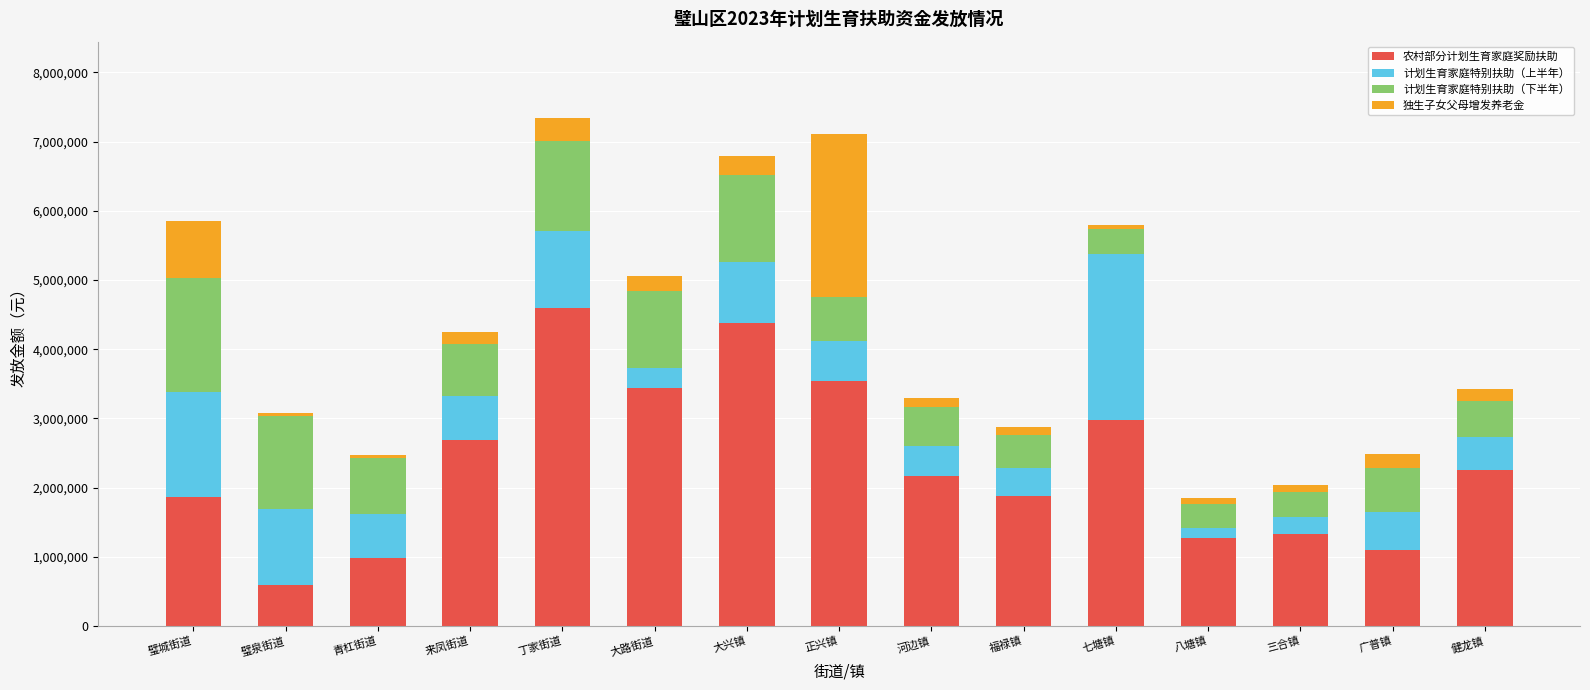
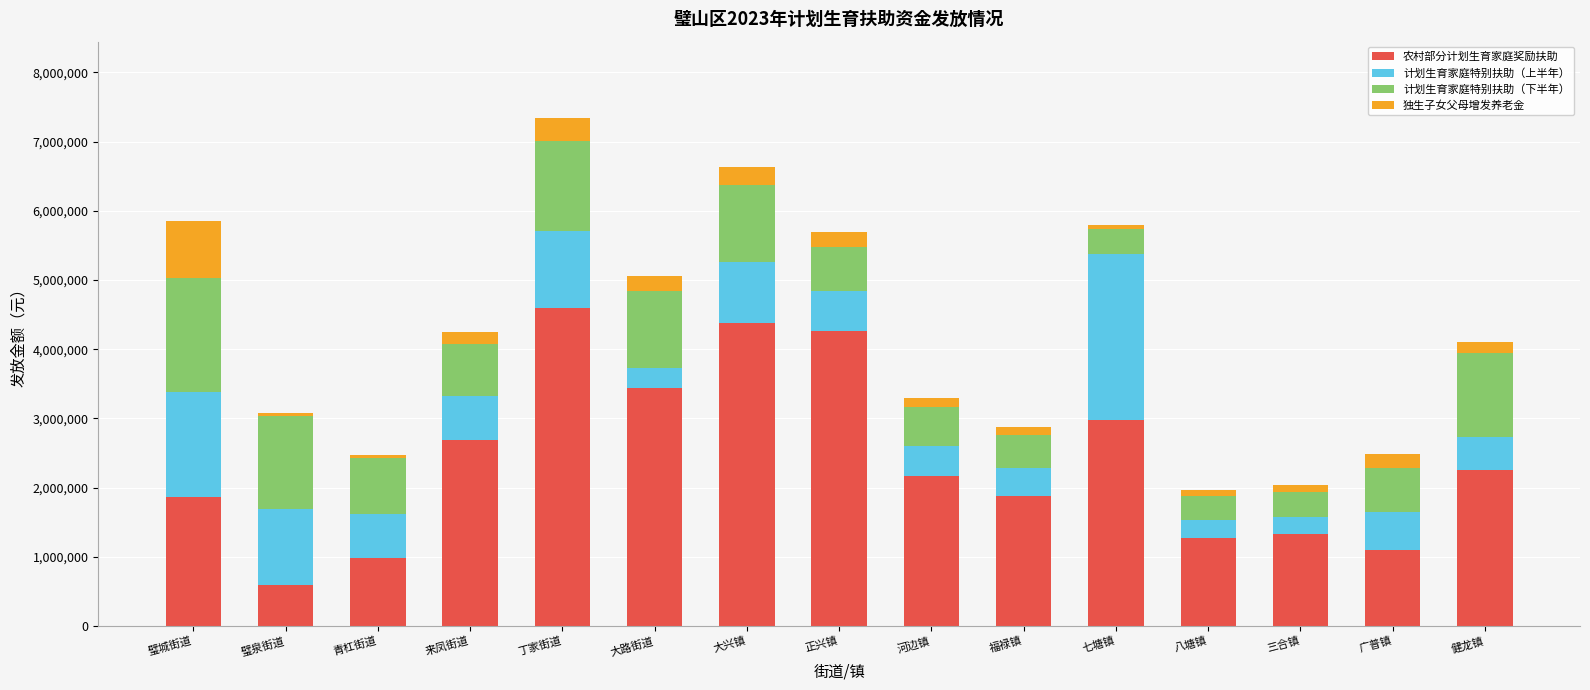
  {
    "农村部分计划生育家庭奖励扶助": {
      "璧城街道": "1,900,000",
      "璧泉街道": "600,000",
      "青杠街道": "1,000,000",
      "来凤街道": "2,700,000",
      "丁家街道": "4,600,000",
      "大路街道": "3,400,000",
      "大兴镇": "4,400,000",
-     "正兴镇": "3,500,000",
+     "正兴镇": "4,300,000",
      "河边镇": "2,200,000",
      "福禄镇": "1,900,000",
      "七塘镇": "3,000,000",
      "八塘镇": "1,300,000",
      "三合镇": "1,300,000",
      "广普镇": "1,100,000",
      "健龙镇": "2,300,000"
    },
    "计划生育家庭特别扶助（上半年）": {
      "璧城街道": "1,500,000",
      "璧泉街道": "1,100,000",
      "青杠街道": "600,000",
      "来凤街道": "600,000",
      "丁家街道": "1,100,000",
      "大路街道": "300,000",
      "大兴镇": "900,000",
      "正兴镇": "600,000",
      "河边镇": "400,000",
      "福禄镇": "400,000",
      "七塘镇": "2,400,000",
-     "八塘镇": "100,000",
+     "八塘镇": "300,000",
      "三合镇": "200,000",
      "广普镇": "500,000",
      "健龙镇": "500,000"
    },
    "计划生育家庭特别扶助（下半年）": {
      "璧城街道": "1,700,000",
      "璧泉街道": "1,400,000",
      "青杠街道": "800,000",
      "来凤街道": "700,000",
      "丁家街道": "1,300,000",
      "大路街道": "1,100,000",
-     "大兴镇": "1,300,000",
+     "大兴镇": "1,100,000",
      "正兴镇": "600,000",
      "河边镇": "600,000",
      "福禄镇": "500,000",
      "七塘镇": "400,000",
      "八塘镇": "300,000",
      "三合镇": "400,000",
      "广普镇": "600,000",
-     "健龙镇": "500,000"
+     "健龙镇": "1,200,000"
    },
    "独生子女父母增发养老金": {
      "璧城街道": "800,000",
      "璧泉街道": "0",
      "青杠街道": "0",
      "来凤街道": "200,000",
      "丁家街道": "300,000",
      "大路街道": "200,000",
      "大兴镇": "300,000",
-     "正兴镇": "2,400,000",
+     "正兴镇": "200,000",
      "河边镇": "100,000",
      "福禄镇": "100,000",
      "七塘镇": "100,000",
      "八塘镇": "100,000",
      "三合镇": "100,000",
      "广普镇": "200,000",
      "健龙镇": "200,000"
    }
  }
